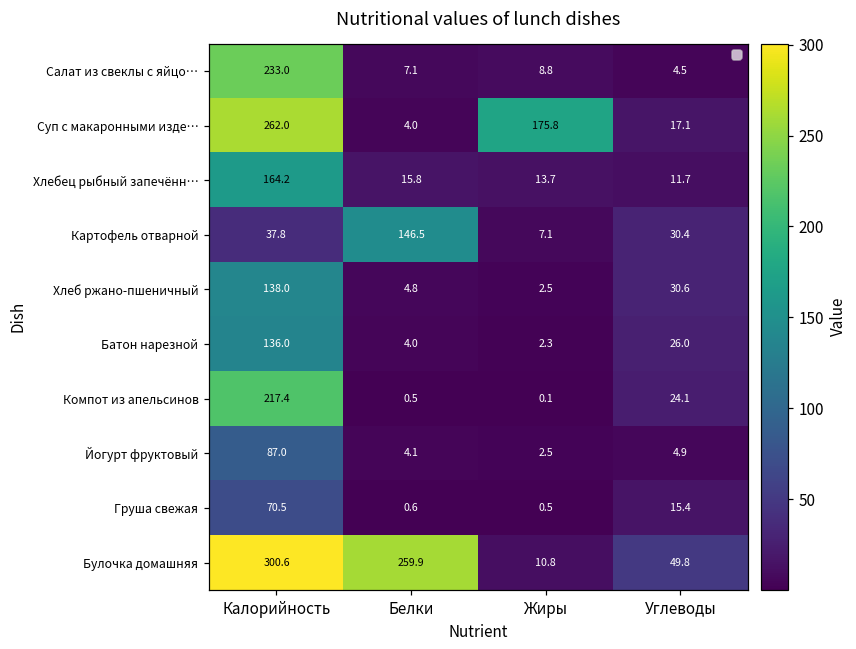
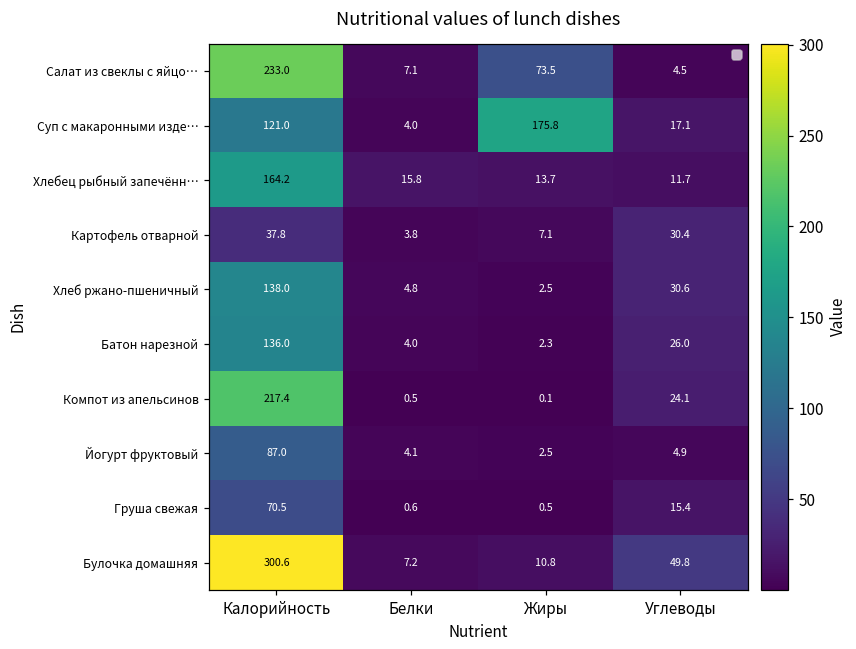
  {
    "Салат из свеклы с яйцо…": {
      "Калорийность": 233.0,
      "Белки": 7.1,
-     "Жиры": 8.8,
+     "Жиры": 73.5,
      "Углеводы": 4.5
    },
    "Суп с макаронными изде…": {
-     "Калорийность": 262.0,
+     "Калорийность": 121.0,
      "Белки": 4.0,
      "Жиры": 175.8,
      "Углеводы": 17.1
    },
    "Хлебец рыбный запечённ…": {
      "Калорийность": 164.2,
      "Белки": 15.8,
      "Жиры": 13.7,
      "Углеводы": 11.7
    },
    "Картофель отварной": {
      "Калорийность": 37.8,
-     "Белки": 146.5,
+     "Белки": 3.8,
      "Жиры": 7.1,
      "Углеводы": 30.4
    },
    "Хлеб ржано-пшеничный": {
      "Калорийность": 138.0,
      "Белки": 4.8,
      "Жиры": 2.5,
      "Углеводы": 30.6
    },
    "Батон нарезной": {
      "Калорийность": 136.0,
      "Белки": 4.0,
      "Жиры": 2.3,
      "Углеводы": 26.0
    },
    "Компот из апельсинов": {
      "Калорийность": 217.4,
      "Белки": 0.5,
      "Жиры": 0.1,
      "Углеводы": 24.1
    },
    "Йогурт фруктовый": {
      "Калорийность": 87.0,
      "Белки": 4.1,
      "Жиры": 2.5,
      "Углеводы": 4.9
    },
    "Груша свежая": {
      "Калорийность": 70.5,
      "Белки": 0.6,
      "Жиры": 0.5,
      "Углеводы": 15.4
    },
    "Булочка домашняя": {
      "Калорийность": 300.6,
-     "Белки": 259.9,
+     "Белки": 7.2,
      "Жиры": 10.8,
      "Углеводы": 49.8
    }
  }
